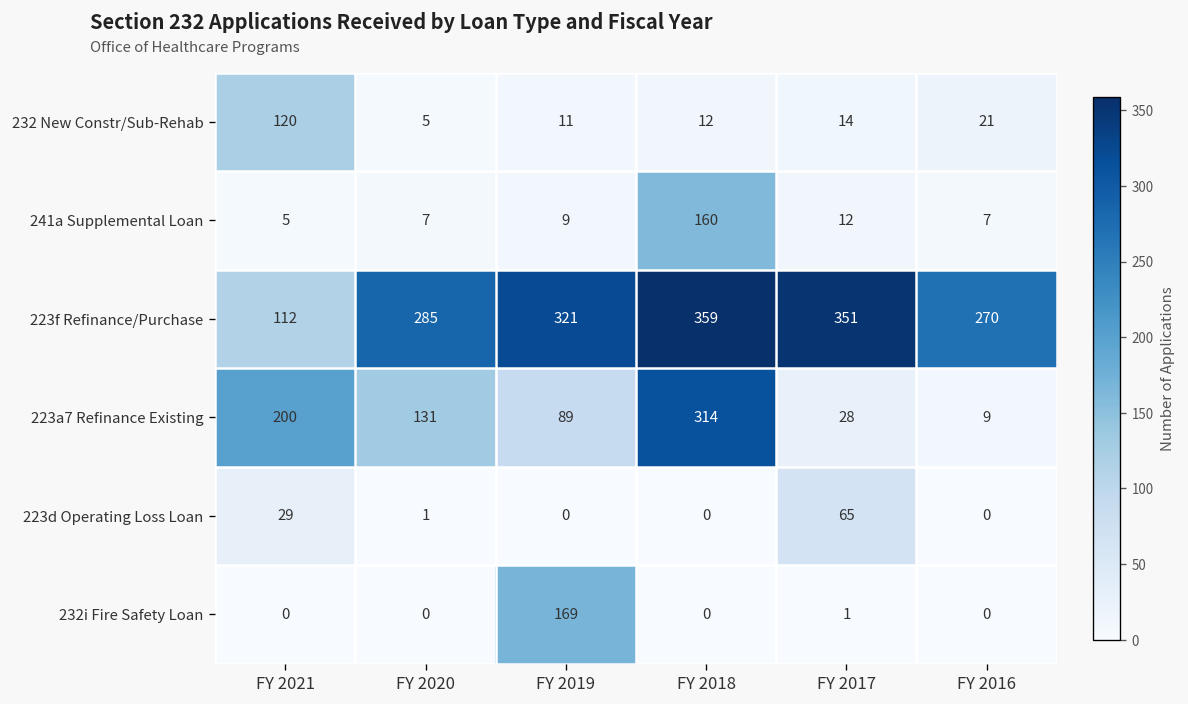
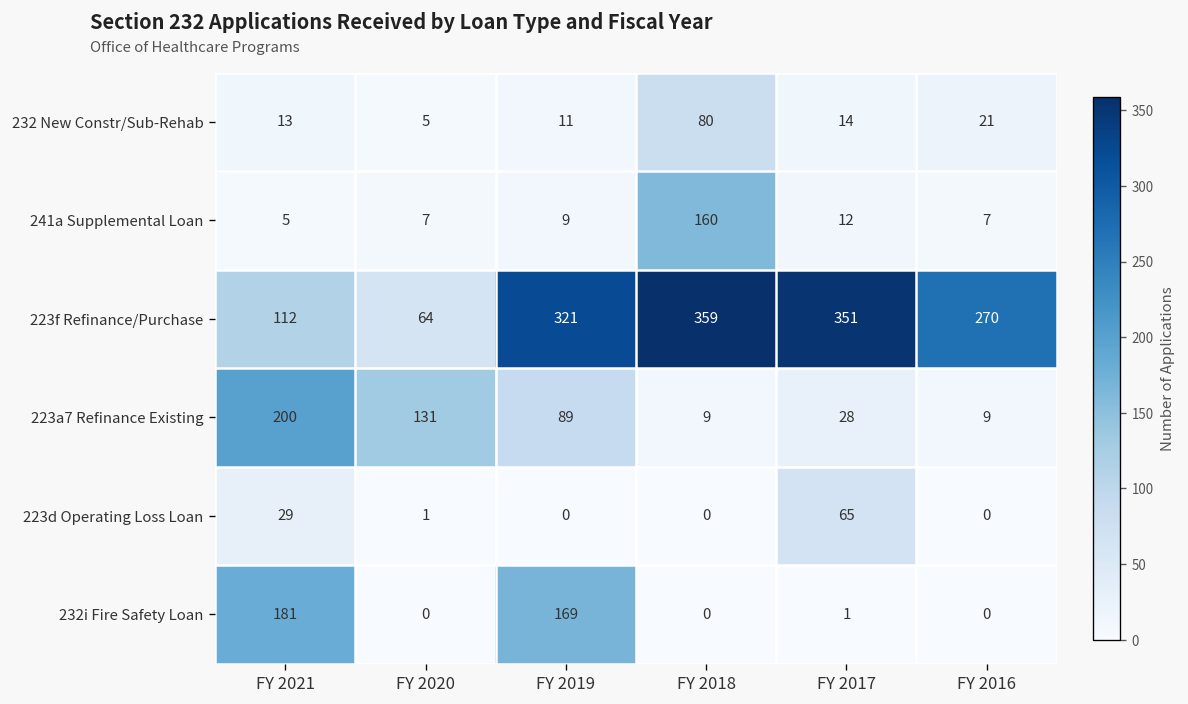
  {
    "232 New Constr/Sub-Rehab": {
-     "FY 2021": 120,
+     "FY 2021": 13,
      "FY 2020": 5,
      "FY 2019": 11,
-     "FY 2018": 12,
+     "FY 2018": 80,
      "FY 2017": 14,
      "FY 2016": 21
    },
    "241a Supplemental Loan": {
      "FY 2021": 5,
      "FY 2020": 7,
      "FY 2019": 9,
      "FY 2018": 160,
      "FY 2017": 12,
      "FY 2016": 7
    },
    "223f Refinance/Purchase": {
      "FY 2021": 112,
-     "FY 2020": 285,
+     "FY 2020": 64,
      "FY 2019": 321,
      "FY 2018": 359,
      "FY 2017": 351,
      "FY 2016": 270
    },
    "223a7 Refinance Existing": {
      "FY 2021": 200,
      "FY 2020": 131,
      "FY 2019": 89,
-     "FY 2018": 314,
+     "FY 2018": 9,
      "FY 2017": 28,
      "FY 2016": 9
    },
    "223d Operating Loss Loan": {
      "FY 2021": 29,
      "FY 2020": 1,
      "FY 2019": 0,
      "FY 2018": 0,
      "FY 2017": 65,
      "FY 2016": 0
    },
    "232i Fire Safety Loan": {
-     "FY 2021": 0,
+     "FY 2021": 181,
      "FY 2020": 0,
      "FY 2019": 169,
      "FY 2018": 0,
      "FY 2017": 1,
      "FY 2016": 0
    }
  }
